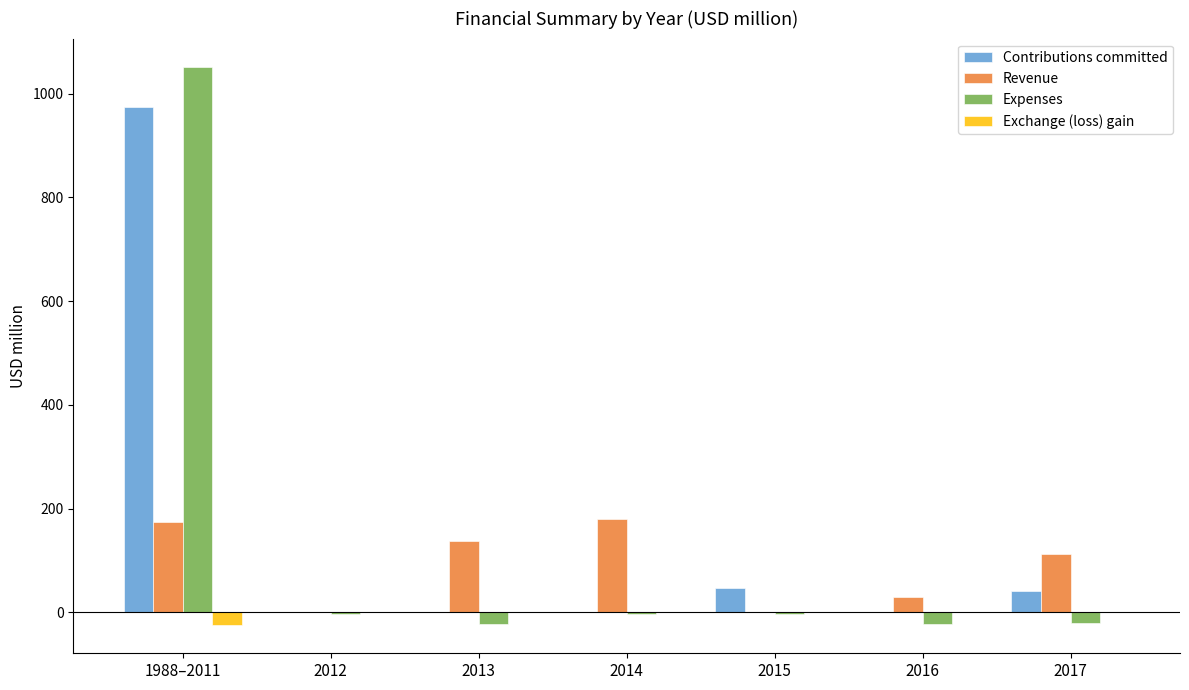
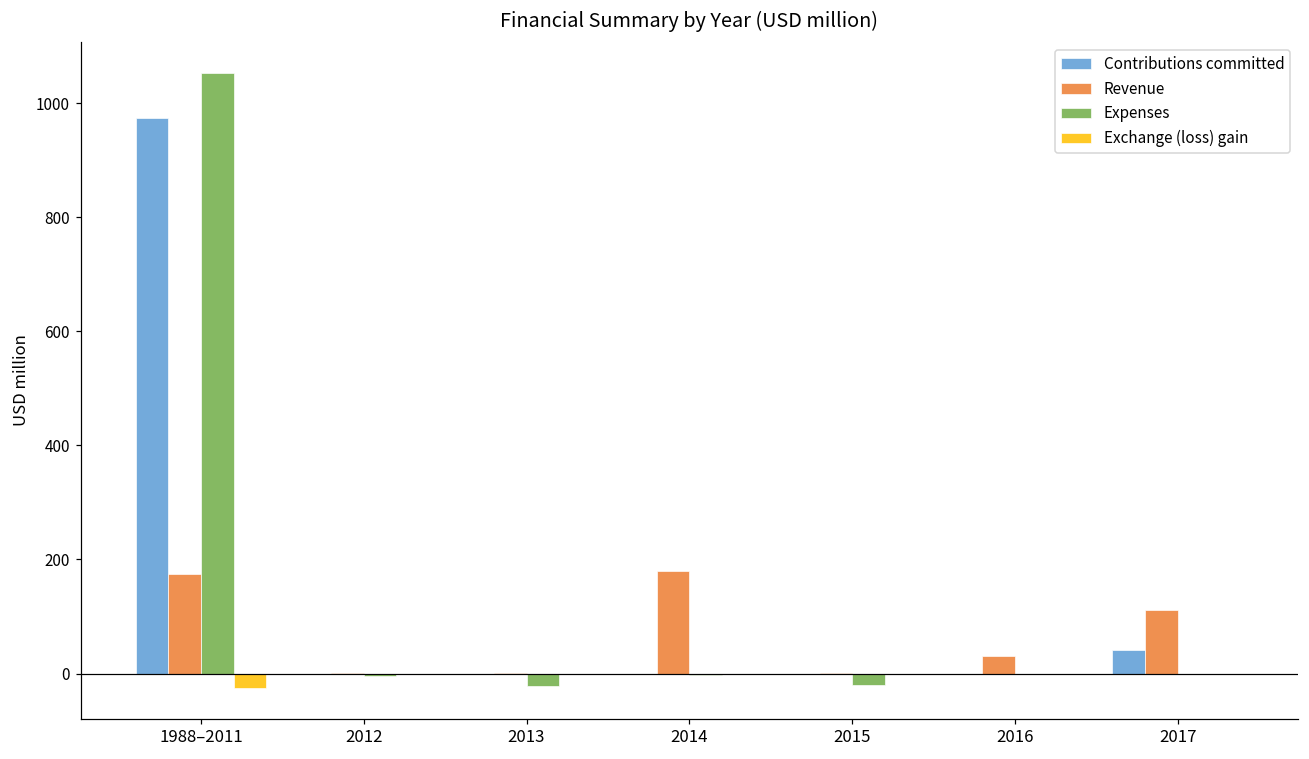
  {
    "Contributions committed": {
      "1988–2011": 970,
      "2012": 0,
      "2013": 0,
      "2014": 0,
-     "2015": 50,
+     "2015": 0,
      "2016": 0,
      "2017": 40
    },
    "Revenue": {
      "1988–2011": 170,
-     "2013": 140,
+     "2013": 0,
      "2014": 180,
      "2016": 30,
      "2017": 110
    },
    "Expenses": {
      "1988–2011": 1050,
      "2013": -20,
-     "2015": 0,
-     "2016": -20,
-     "2017": -20
+     "2015": -20,
+     "2016": 0,
+     "2017": 0
    },
    "Exchange (loss) gain": {
      "1988–2011": -30,
      "2012": 0,
      "2013": 0,
      "2014": 0,
      "2015": 0,
      "2016": 0,
      "2017": 0
    }
  }
